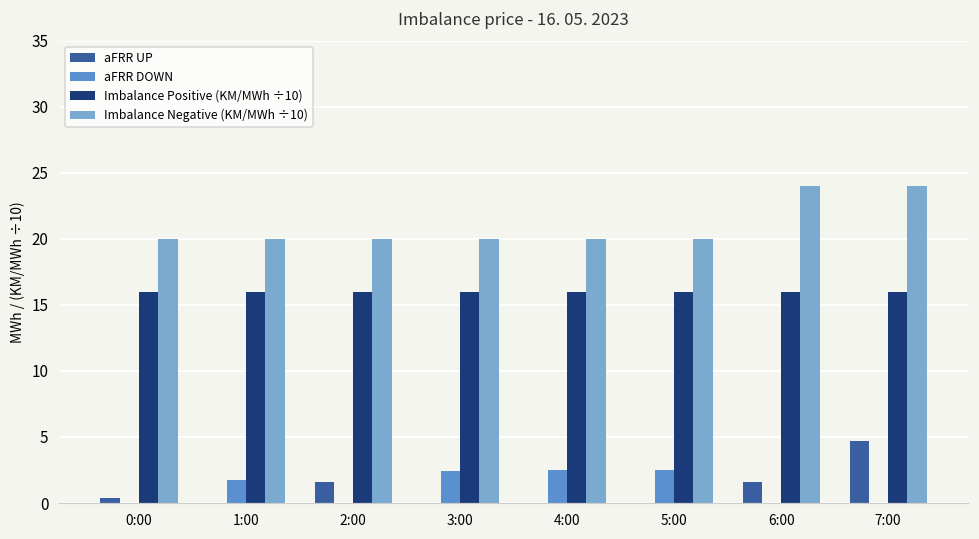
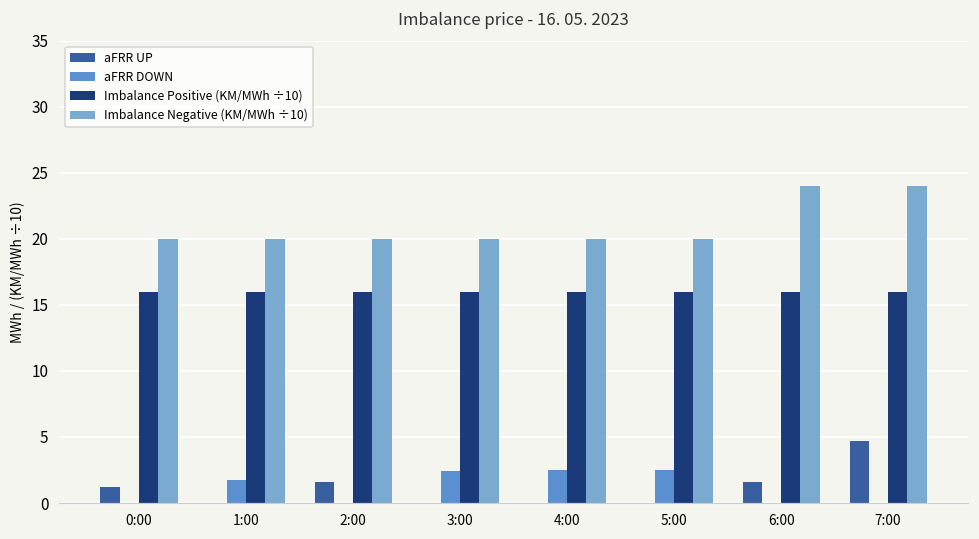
  {
    "aFRR UP": {
-     "0:00": 0.4,
+     "0:00": 1.2,
      "1:00": 0.0,
      "2:00": 1.6,
      "3:00": 0.0,
      "4:00": 0.0,
      "5:00": 0.0,
      "6:00": 1.6,
      "7:00": 4.7
    },
    "Imbalance Positive (KM/MWh ÷10)": {
      "0:00": 16.0,
      "1:00": 16.0,
      "2:00": 16.0,
      "3:00": 16.0,
      "4:00": 16.0,
      "5:00": 16.0,
      "6:00": 16.0,
      "7:00": 16.0
    }
  }
